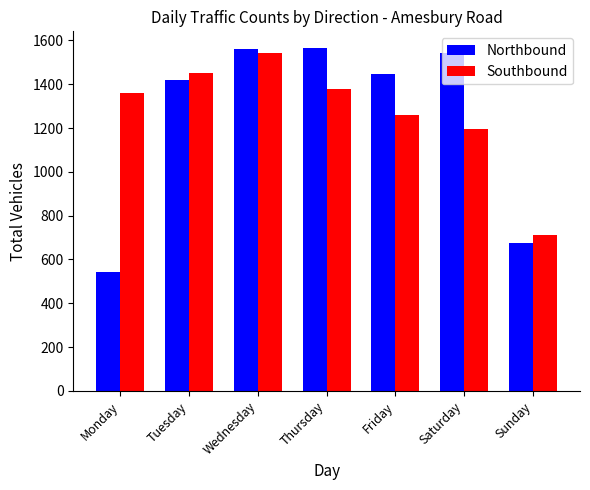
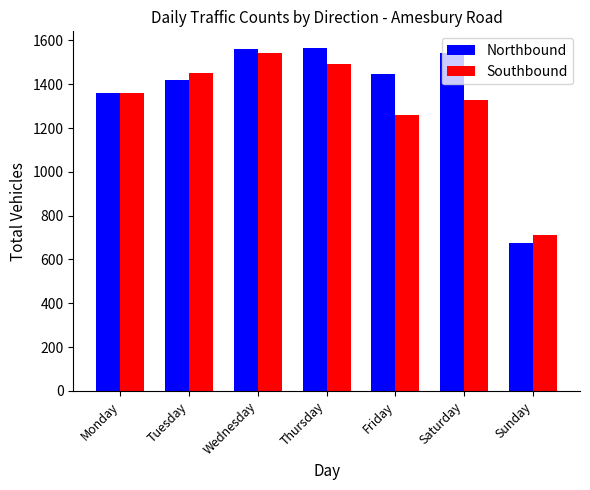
  {
    "Northbound": {
-     "Monday": 540,
+     "Monday": 1360,
      "Tuesday": 1420,
      "Wednesday": 1560,
      "Thursday": 1560,
      "Friday": 1450,
      "Sunday": 680
    },
    "Southbound": {
      "Monday": 1360,
      "Tuesday": 1450,
      "Wednesday": 1540,
-     "Thursday": 1380,
+     "Thursday": 1490,
      "Friday": 1260,
-     "Saturday": 1200,
+     "Saturday": 1330,
      "Sunday": 710
    }
  }
